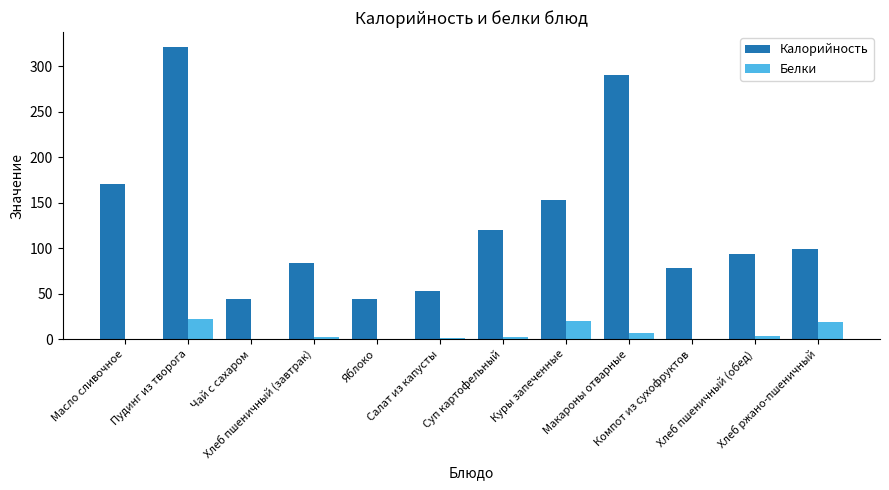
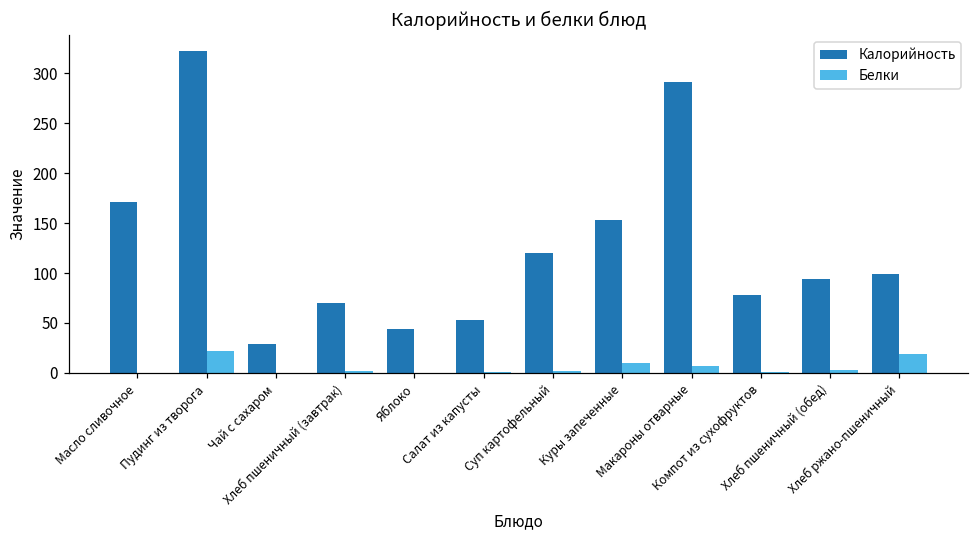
  {
    "Калорийность": {
      "Масло сливочное": 170,
      "Пудинг из творога": 320,
-     "Чай с сахаром": 40,
-     "Хлеб пшеничный (завтрак)": 80,
+     "Чай с сахаром": 30,
+     "Хлеб пшеничный (завтрак)": 70,
      "Яблоко": 40,
      "Салат из капусты": 50,
      "Суп картофельный": 120,
      "Куры запеченные": 150,
      "Макароны отварные": 290,
      "Компот из сухофруктов": 80,
      "Хлеб пшеничный (обед)": 90,
      "Хлеб ржано-пшеничный": 100
    },
    "Белки": {
      "Пудинг из творога": 20,
      "Чай с сахаром": 0,
-     "Куры запеченные": 20,
+     "Куры запеченные": 10,
      "Макароны отварные": 10,
      "Хлеб пшеничный (обед)": 0,
      "Хлеб ржано-пшеничный": 20
    }
  }
